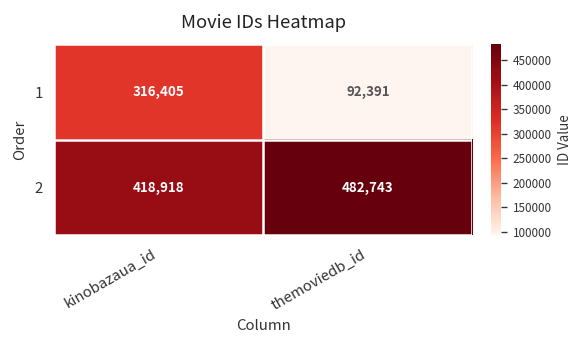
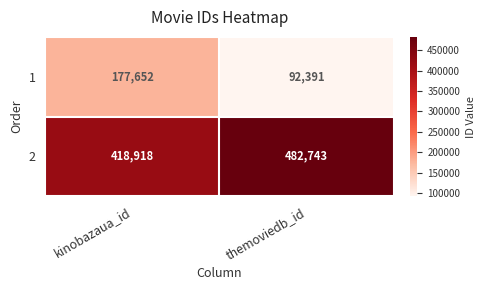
  {
    "1": {
-     "kinobazaua_id": "316,405",
+     "kinobazaua_id": "177,652",
      "themoviedb_id": "92,391"
    },
    "2": {
      "kinobazaua_id": "418,918",
      "themoviedb_id": "482,743"
    }
  }
